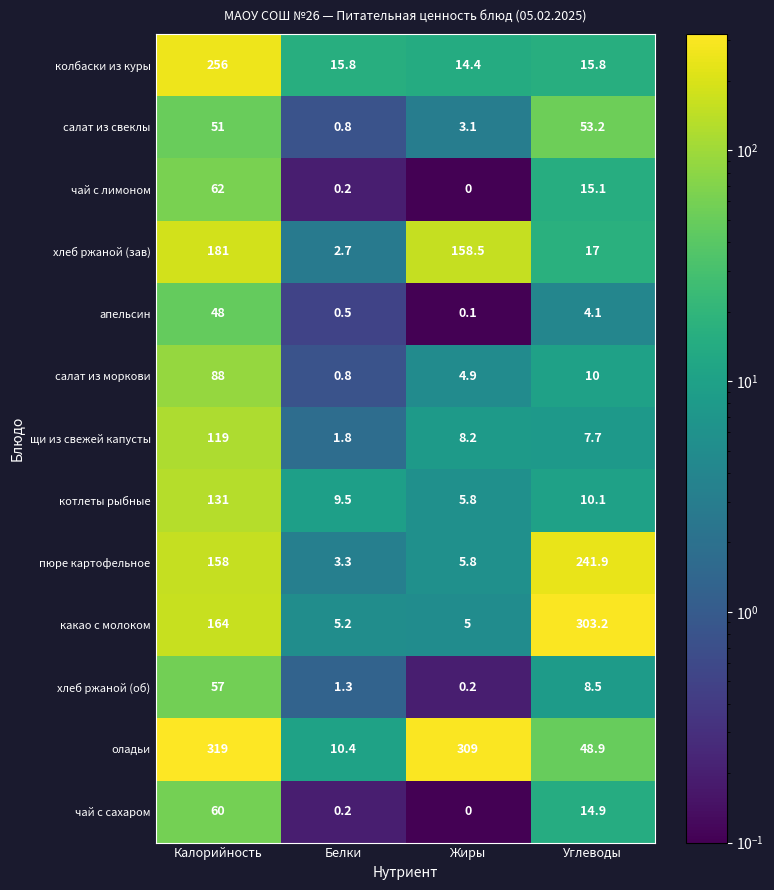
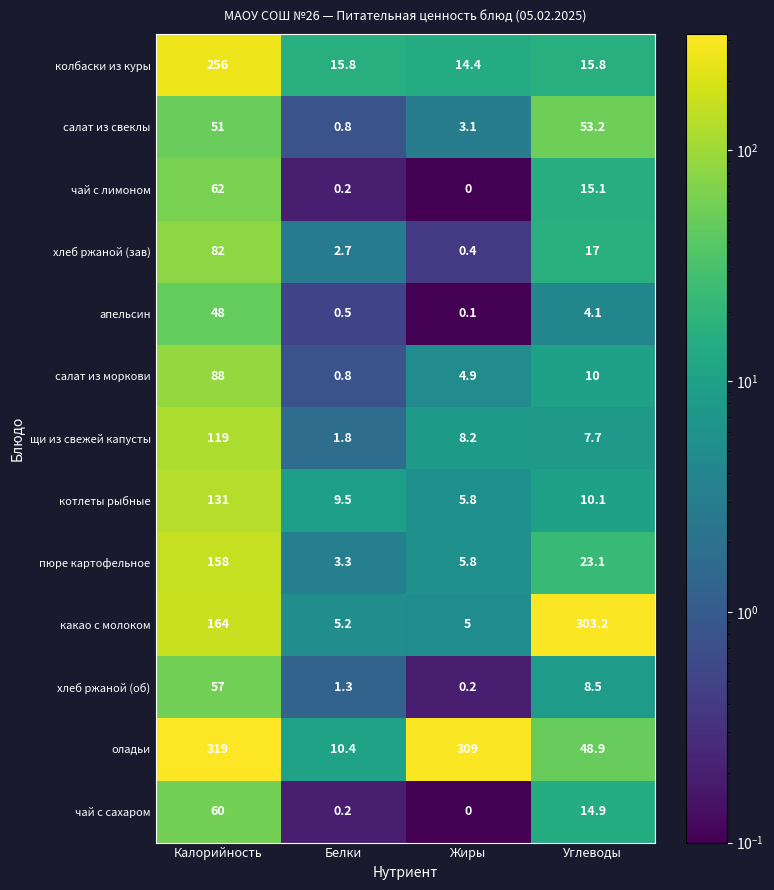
  {
    "колбаски из куры": {
      "Калорийность": 256,
      "Белки": 15.8,
      "Жиры": 14.4,
      "Углеводы": 15.8
    },
    "салат из свеклы": {
      "Калорийность": 51,
      "Белки": 0.8,
      "Жиры": 3.1,
      "Углеводы": 53.2
    },
    "чай с лимоном": {
      "Калорийность": 62,
      "Белки": 0.2,
      "Жиры": 0,
      "Углеводы": 15.1
    },
    "хлеб ржаной (зав)": {
-     "Калорийность": 181,
+     "Калорийность": 82,
      "Белки": 2.7,
-     "Жиры": 158.5,
+     "Жиры": 0.4,
      "Углеводы": 17
    },
    "апельсин": {
      "Калорийность": 48,
      "Белки": 0.5,
      "Жиры": 0.1,
      "Углеводы": 4.1
    },
    "салат из моркови": {
      "Калорийность": 88,
      "Белки": 0.8,
      "Жиры": 4.9,
      "Углеводы": 10
    },
    "щи из свежей капусты": {
      "Калорийность": 119,
      "Белки": 1.8,
      "Жиры": 8.2,
      "Углеводы": 7.7
    },
    "котлеты рыбные": {
      "Калорийность": 131,
      "Белки": 9.5,
      "Жиры": 5.8,
      "Углеводы": 10.1
    },
    "пюре картофельное": {
      "Калорийность": 158,
      "Белки": 3.3,
      "Жиры": 5.8,
-     "Углеводы": 241.9
+     "Углеводы": 23.1
    },
    "какао с молоком": {
      "Калорийность": 164,
      "Белки": 5.2,
      "Жиры": 5,
      "Углеводы": 303.2
    },
    "хлеб ржаной (об)": {
      "Калорийность": 57,
      "Белки": 1.3,
      "Жиры": 0.2,
      "Углеводы": 8.5
    },
    "оладьи": {
      "Калорийность": 319,
      "Белки": 10.4,
      "Жиры": 309,
      "Углеводы": 48.9
    },
    "чай с сахаром": {
      "Калорийность": 60,
      "Белки": 0.2,
      "Жиры": 0,
      "Углеводы": 14.9
    }
  }
